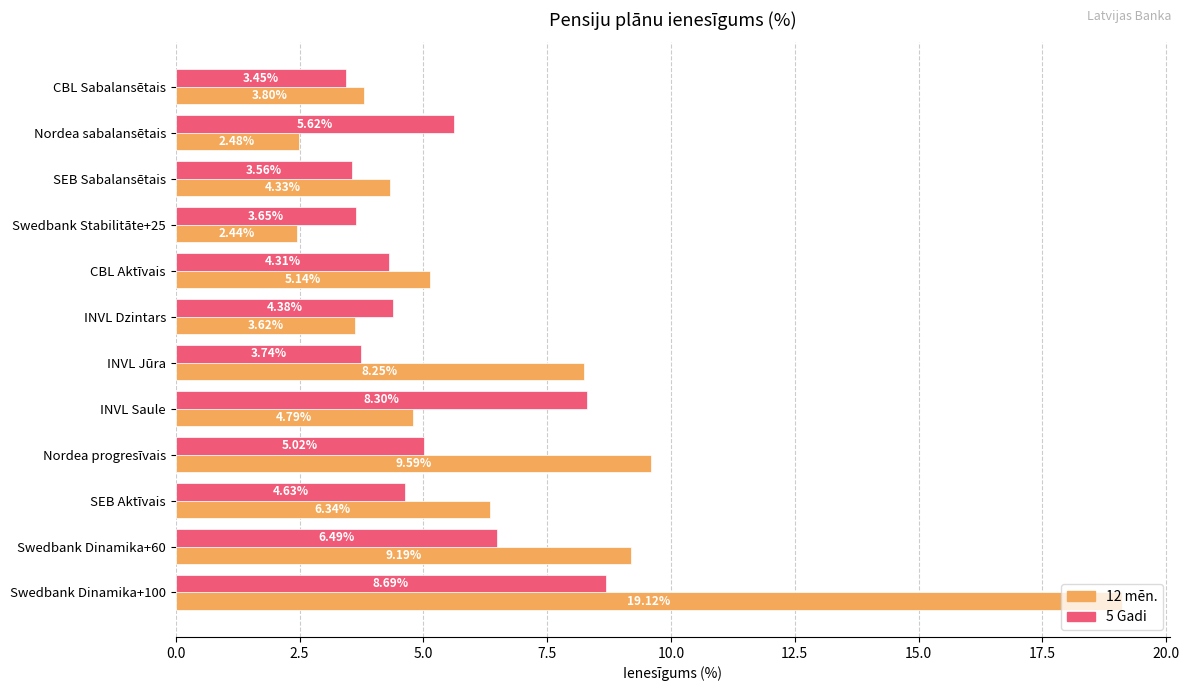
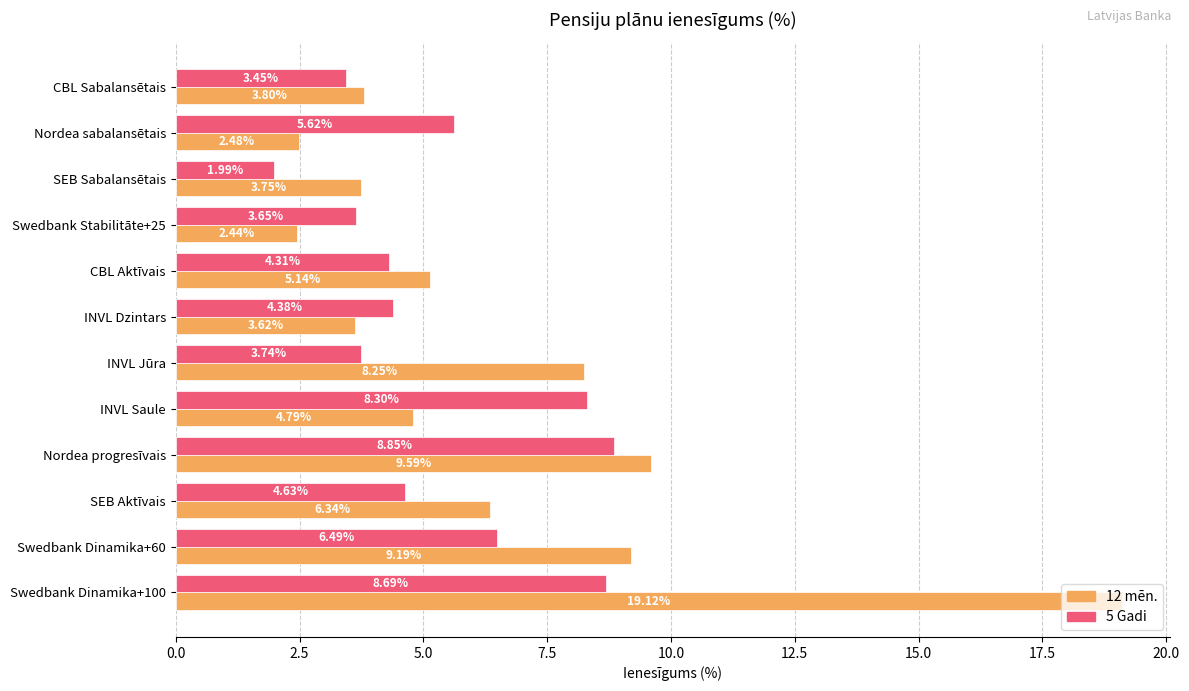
  {
    "12 mēn.": {
      "CBL Sabalansētais": "3.80%",
      "Nordea sabalansētais": "2.48%",
-     "SEB Sabalansētais": "4.33%",
+     "SEB Sabalansētais": "3.75%",
      "Swedbank Stabilitāte+25": "2.44%",
      "CBL Aktīvais": "5.14%",
      "INVL Dzintars": "3.62%",
      "INVL Jūra": "8.25%",
      "INVL Saule": "4.79%",
      "Nordea progresīvais": "9.59%",
      "SEB Aktīvais": "6.34%",
      "Swedbank Dinamika+60": "9.19%"
    },
    "5 Gadi": {
      "CBL Sabalansētais": "3.45%",
      "Nordea sabalansētais": "5.62%",
-     "SEB Sabalansētais": "3.56%",
+     "SEB Sabalansētais": "1.99%",
      "Swedbank Stabilitāte+25": "3.65%",
      "CBL Aktīvais": "4.31%",
      "INVL Dzintars": "4.38%",
      "INVL Jūra": "3.74%",
      "INVL Saule": "8.30%",
-     "Nordea progresīvais": "5.02%",
+     "Nordea progresīvais": "8.85%",
      "SEB Aktīvais": "4.63%",
      "Swedbank Dinamika+60": "6.49%",
      "Swedbank Dinamika+100": "8.69%"
    }
  }
